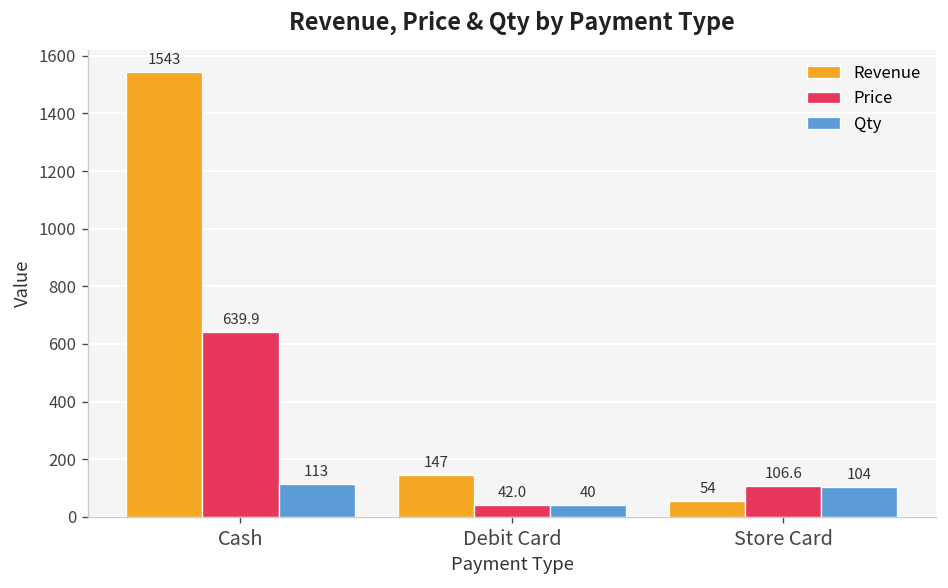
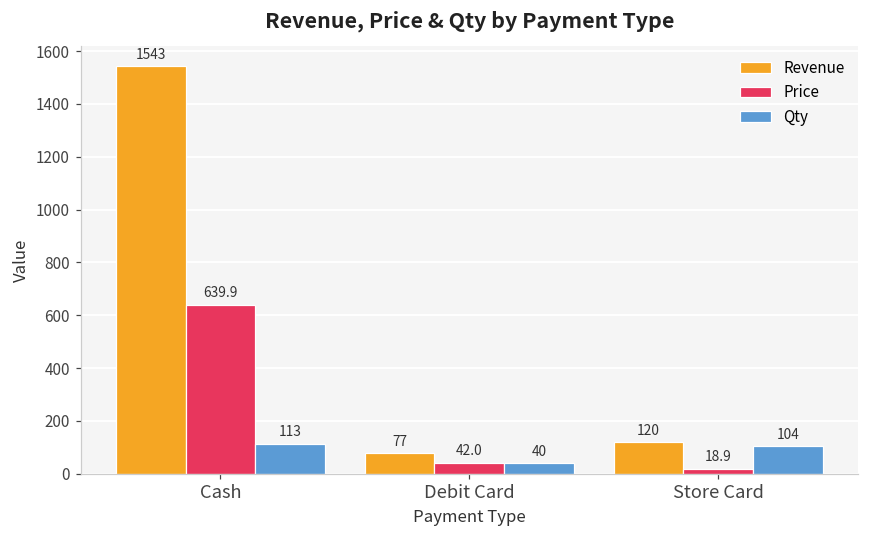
  {
    "Revenue": {
      "Cash": 1543,
-     "Debit Card": 147,
-     "Store Card": 54
+     "Debit Card": 77,
+     "Store Card": 120
    },
    "Price": {
      "Cash": 639.9,
      "Debit Card": 42.0,
-     "Store Card": 106.6
+     "Store Card": 18.9
    },
    "Qty": {
      "Cash": 113,
      "Debit Card": 40,
      "Store Card": 104
    }
  }
